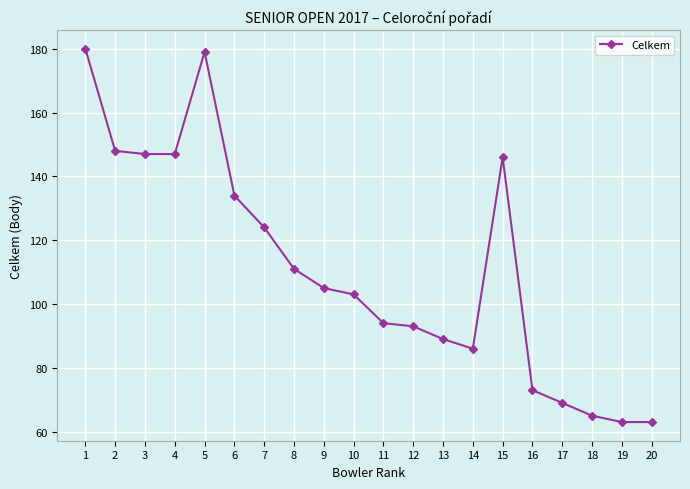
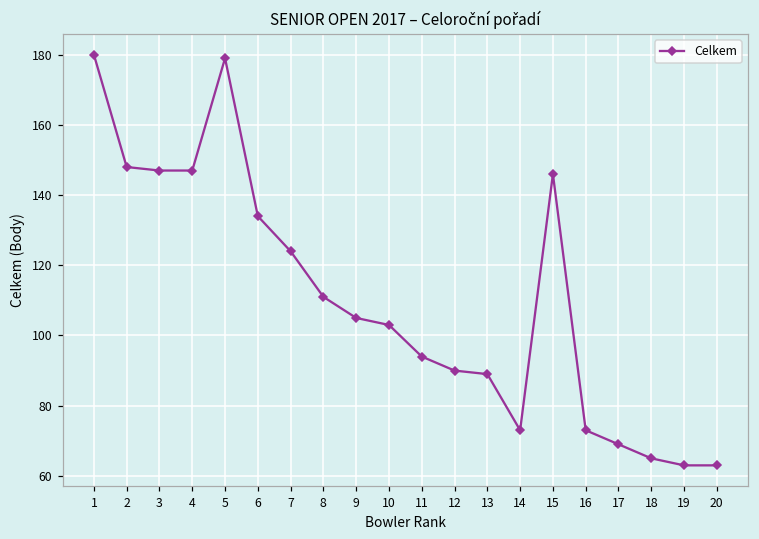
  {
    "1": 180,
    "2": 148,
    "3": 147,
    "4": 147,
    "5": 179,
    "6": 134,
    "7": 124,
    "8": 111,
    "9": 105,
    "10": 103,
    "11": 94,
-   "12": 93,
+   "12": 90,
    "13": 89,
-   "14": 86,
+   "14": 73,
    "15": 146,
    "16": 73,
    "17": 69,
    "18": 65,
    "19": 63,
    "20": 63
  }
